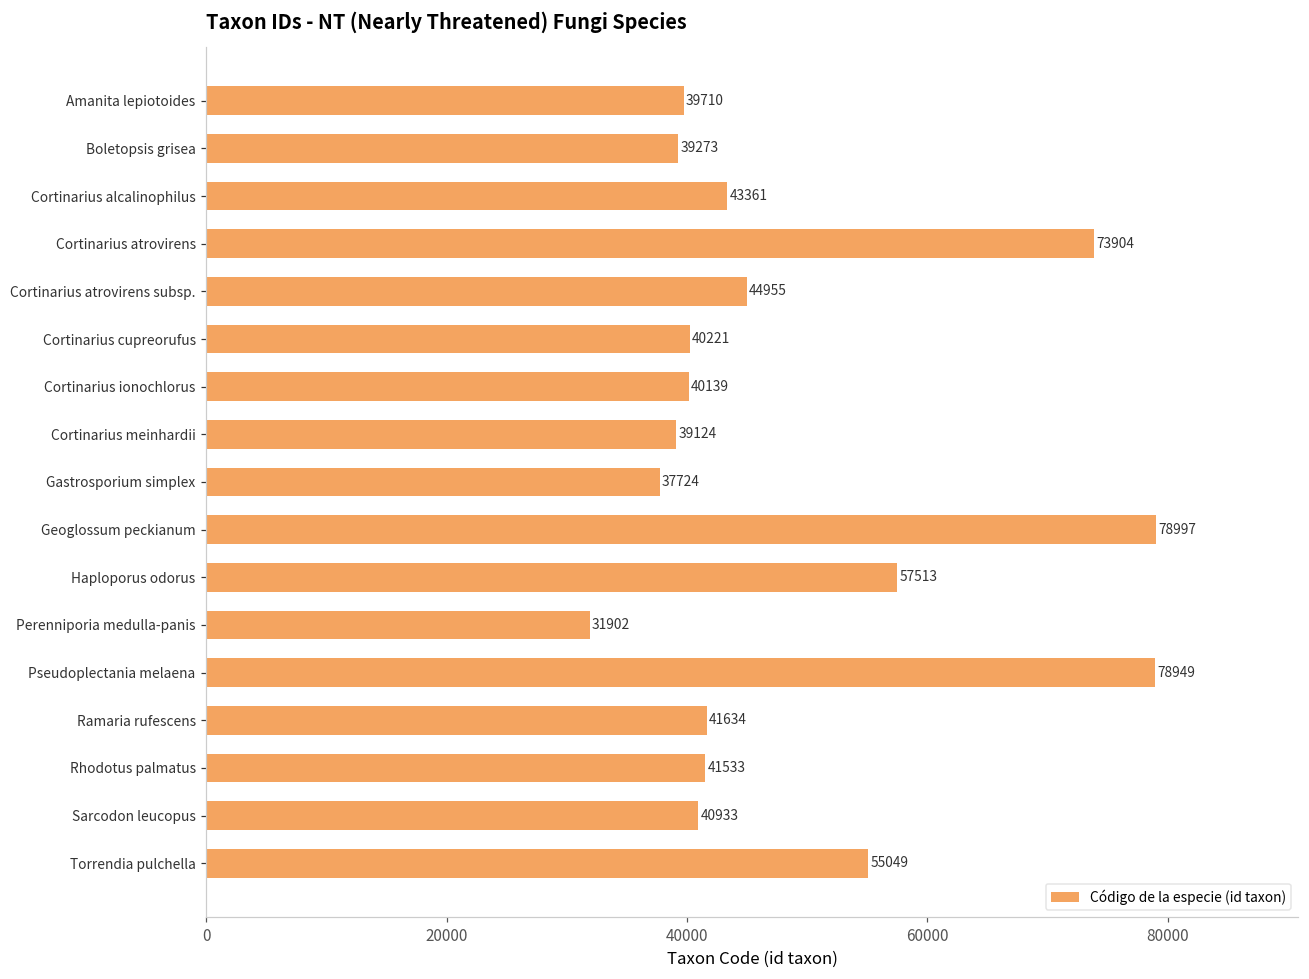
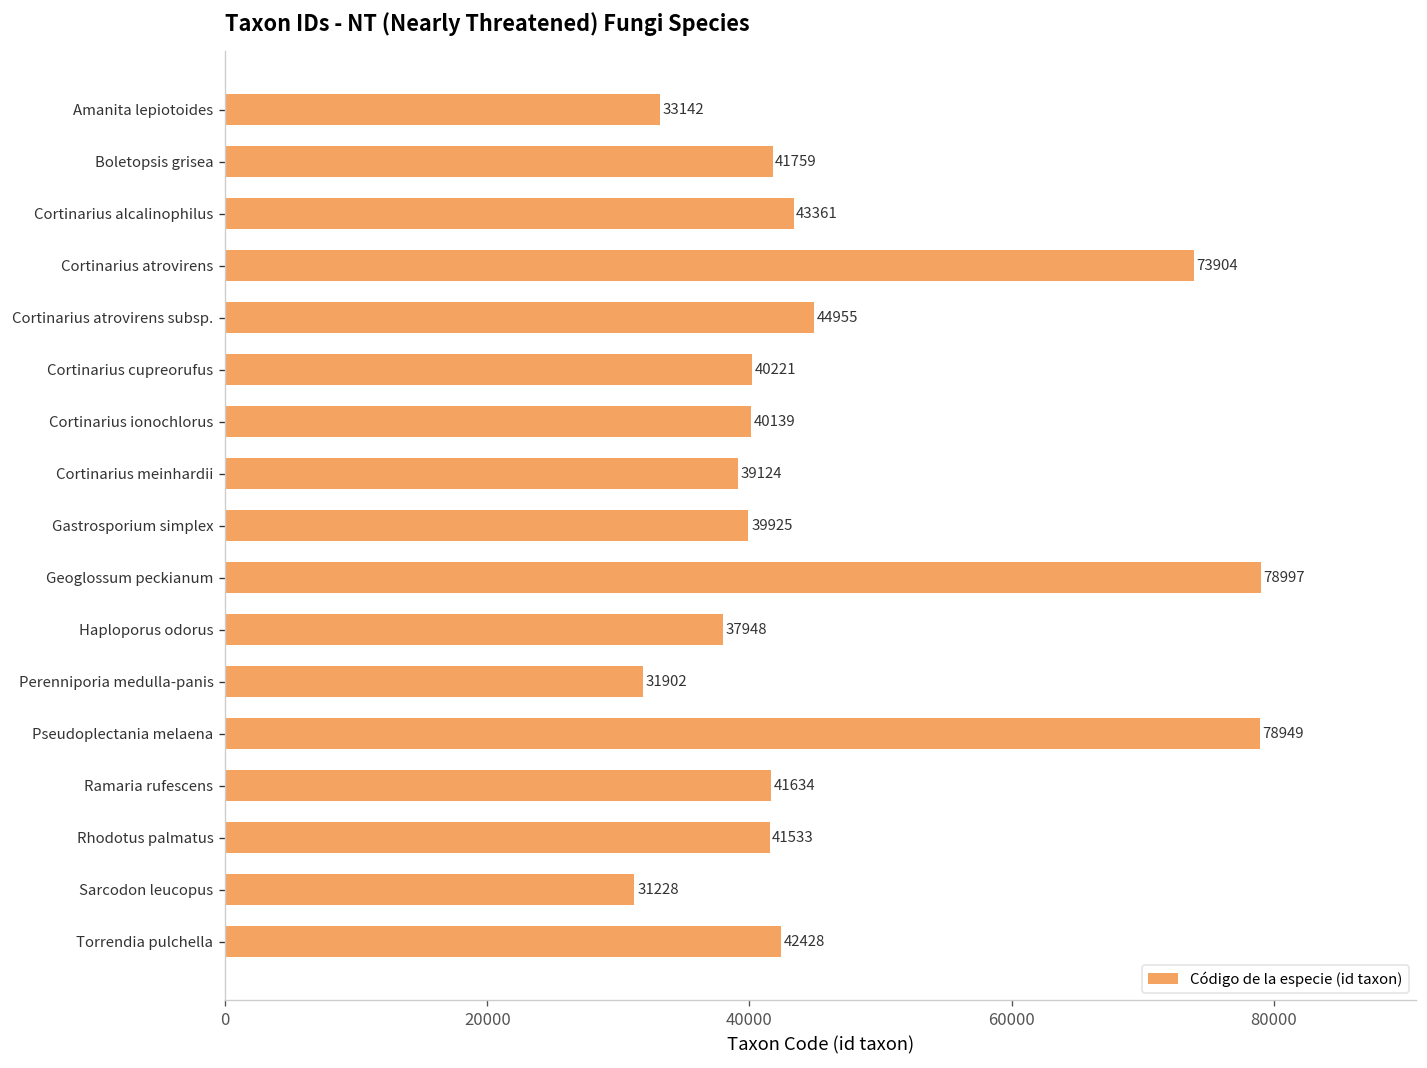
  {
-   "Amanita lepiotoides": 39710,
-   "Boletopsis grisea": 39273,
+   "Amanita lepiotoides": 33142,
+   "Boletopsis grisea": 41759,
    "Cortinarius alcalinophilus": 43361,
    "Cortinarius atrovirens": 73904,
    "Cortinarius atrovirens subsp.": 44955,
    "Cortinarius cupreorufus": 40221,
    "Cortinarius ionochlorus": 40139,
    "Cortinarius meinhardii": 39124,
-   "Gastrosporium simplex": 37724,
+   "Gastrosporium simplex": 39925,
    "Geoglossum peckianum": 78997,
-   "Haploporus odorus": 57513,
+   "Haploporus odorus": 37948,
    "Perenniporia medulla-panis": 31902,
    "Pseudoplectania melaena": 78949,
    "Ramaria rufescens": 41634,
    "Rhodotus palmatus": 41533,
-   "Sarcodon leucopus": 40933,
-   "Torrendia pulchella": 55049
+   "Sarcodon leucopus": 31228,
+   "Torrendia pulchella": 42428
  }
